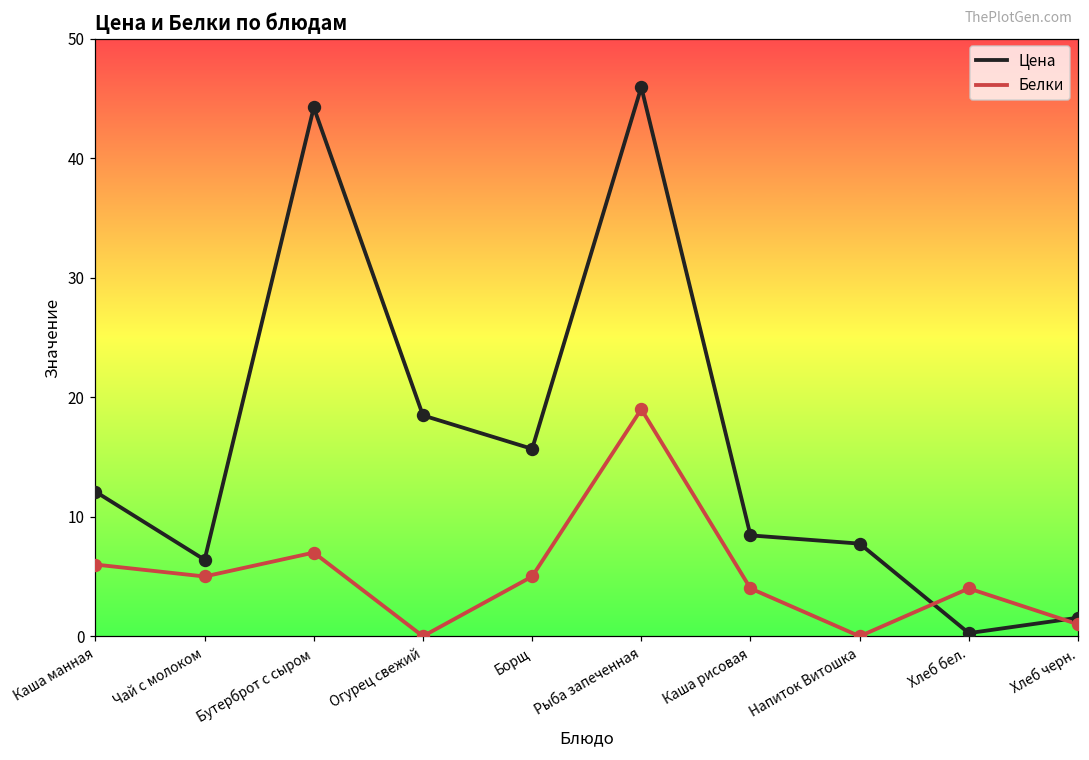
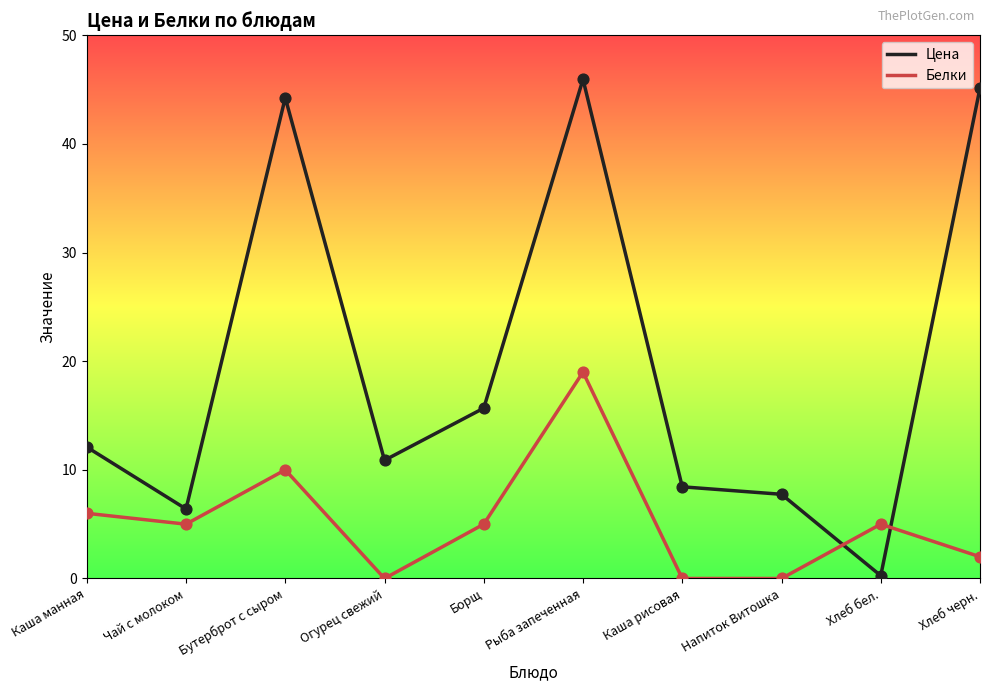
  {
    "Цена": {
      "Каша манная": 12.1,
      "Чай с молоком": 6.4,
      "Бутерброт с сыром": 44.3,
-     "Огурец свежий": 18.5,
+     "Огурец свежий": 10.9,
      "Борщ": 15.7,
      "Рыба запеченная": 46.0,
      "Каша рисовая": 8.4,
      "Напиток Витошка": 7.8,
      "Хлеб бел.": 0.3,
-     "Хлеб черн.": 1.6
+     "Хлеб черн.": 45.1
    },
    "Белки": {
      "Каша манная": 6,
      "Чай с молоком": 5,
-     "Бутерброт с сыром": 7,
+     "Бутерброт с сыром": 10,
      "Огурец свежий": 0,
      "Борщ": 5,
      "Рыба запеченная": 19,
-     "Каша рисовая": 4,
+     "Каша рисовая": 0,
      "Напиток Витошка": 0,
-     "Хлеб бел.": 4,
-     "Хлеб черн.": 1
+     "Хлеб бел.": 5,
+     "Хлеб черн.": 2
    }
  }
